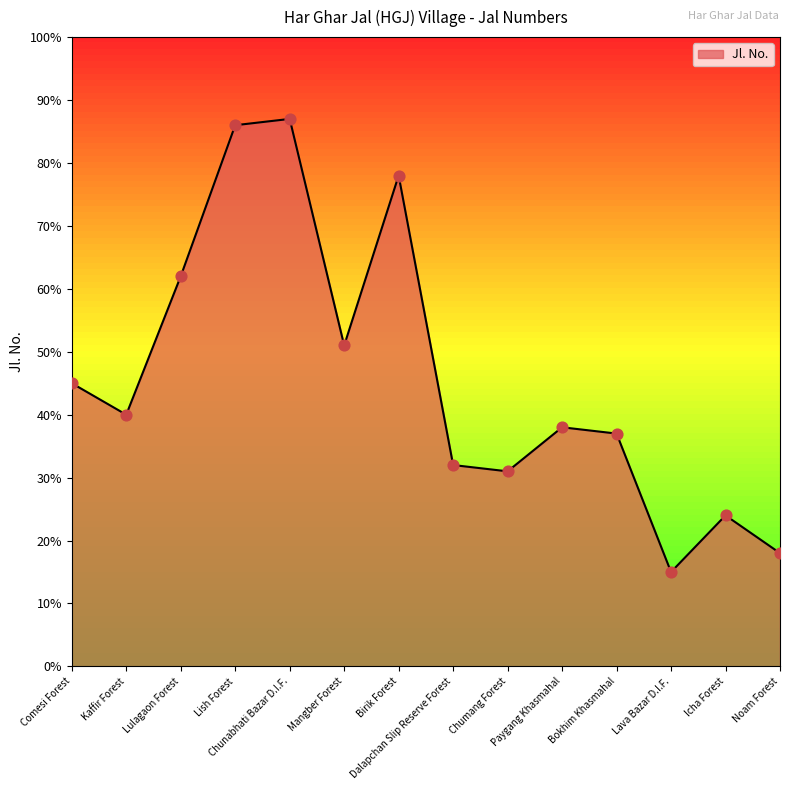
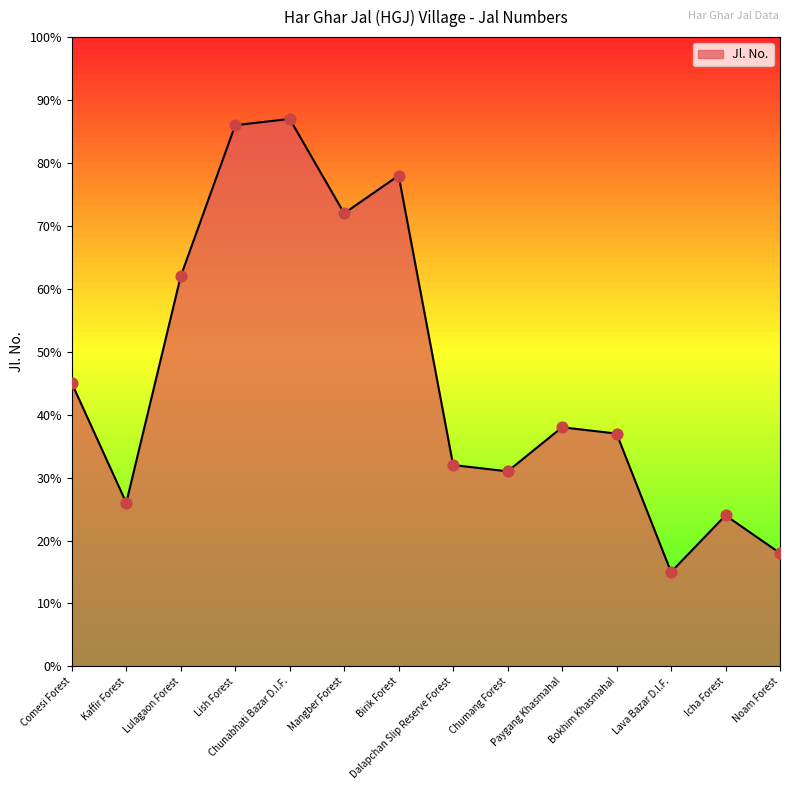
  {
    "Comesi Forest": "45%",
-   "Kaffir Forest": "40%",
+   "Kaffir Forest": "26%",
    "Lulagaon Forest": "62%",
    "Lish Forest": "86%",
    "Chunabhati Bazar D.I.F.": "87%",
-   "Mangber Forest": "51%",
+   "Mangber Forest": "72%",
    "Birik Forest": "78%",
    "Dalapchan Slip Reserve Forest": "32%",
    "Chumang Forest": "31%",
    "Paygang Khasmahal": "38%",
    "Bokhim Khasmahal": "37%",
    "Lava Bazar D.I.F.": "15%",
    "Icha Forest": "24%",
    "Noam Forest": "18%"
  }
